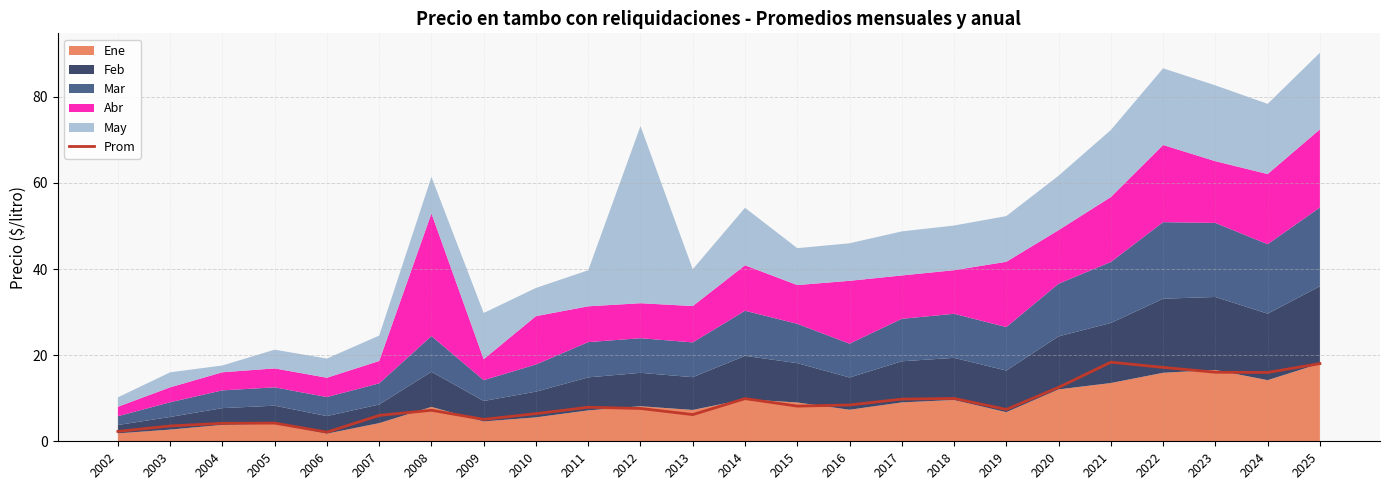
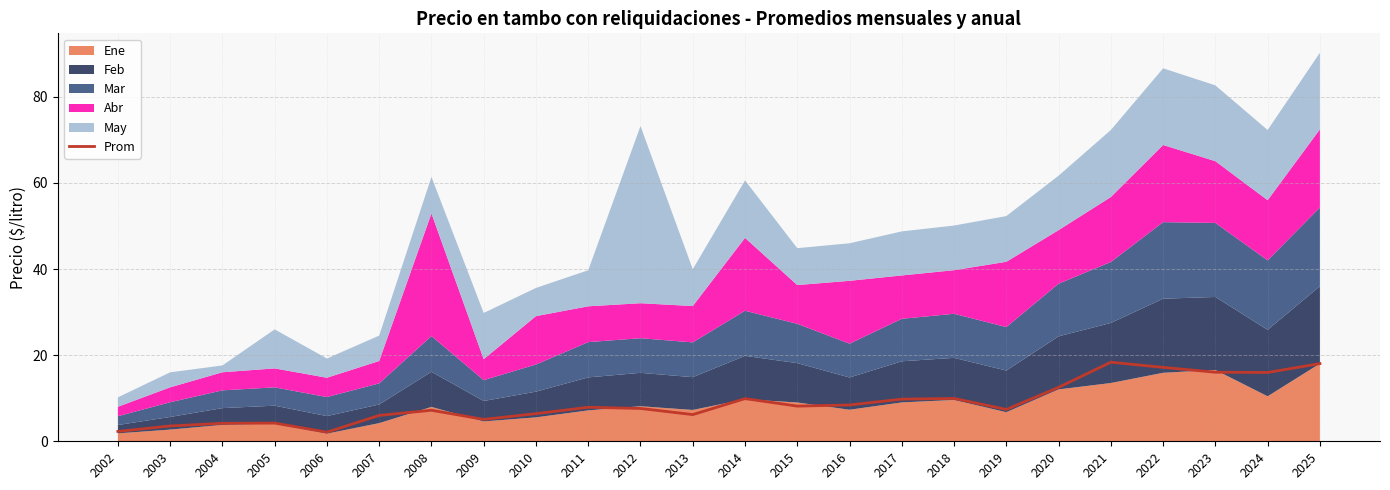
  {
    "Prom": {
      "2003": 4,
      "2007": 6,
      "2008": 7,
      "2010": 6,
      "2011": 8,
      "2013": 6,
      "2015": 8,
      "2016": 8,
      "2017": 10,
      "2019": 7,
      "2021": 18,
      "2022": 17,
      "2024": 16
    },
    "Ene": {
      "2003": 3,
      "2007": 4,
      "2008": 8,
      "2010": 6,
      "2011": 7,
      "2013": 7,
      "2015": 9,
      "2016": 7,
      "2017": 9,
      "2019": 7,
      "2021": 14,
      "2022": 16,
-     "2024": 14
+     "2024": 10
    },
    "Abr": {
      "2002": 2,
      "2003": 3,
      "2004": 4,
      "2005": 4,
      "2006": 4,
      "2007": 5,
      "2008": 28,
      "2009": 5,
      "2010": 11,
      "2011": 8,
      "2012": 8,
      "2013": 8,
-     "2014": 11,
+     "2014": 17,
      "2015": 9,
      "2016": 15,
      "2017": 10,
      "2018": 10,
      "2019": 15,
      "2020": 12,
      "2021": 15,
      "2022": 18,
      "2023": 14,
-     "2024": 16,
+     "2024": 14,
      "2025": 18
    },
    "May": {
      "2002": 2,
      "2003": 3,
      "2004": 2,
-     "2005": 4,
+     "2005": 9,
      "2006": 4,
      "2007": 6,
      "2008": 8,
      "2009": 11,
      "2010": 7,
      "2011": 8,
      "2012": 41,
      "2013": 9,
      "2014": 13,
      "2015": 9,
      "2016": 9,
      "2017": 10,
      "2018": 10,
      "2019": 11,
      "2020": 13,
      "2021": 16,
      "2022": 18,
      "2023": 18,
      "2024": 16,
      "2025": 18
    }
  }
